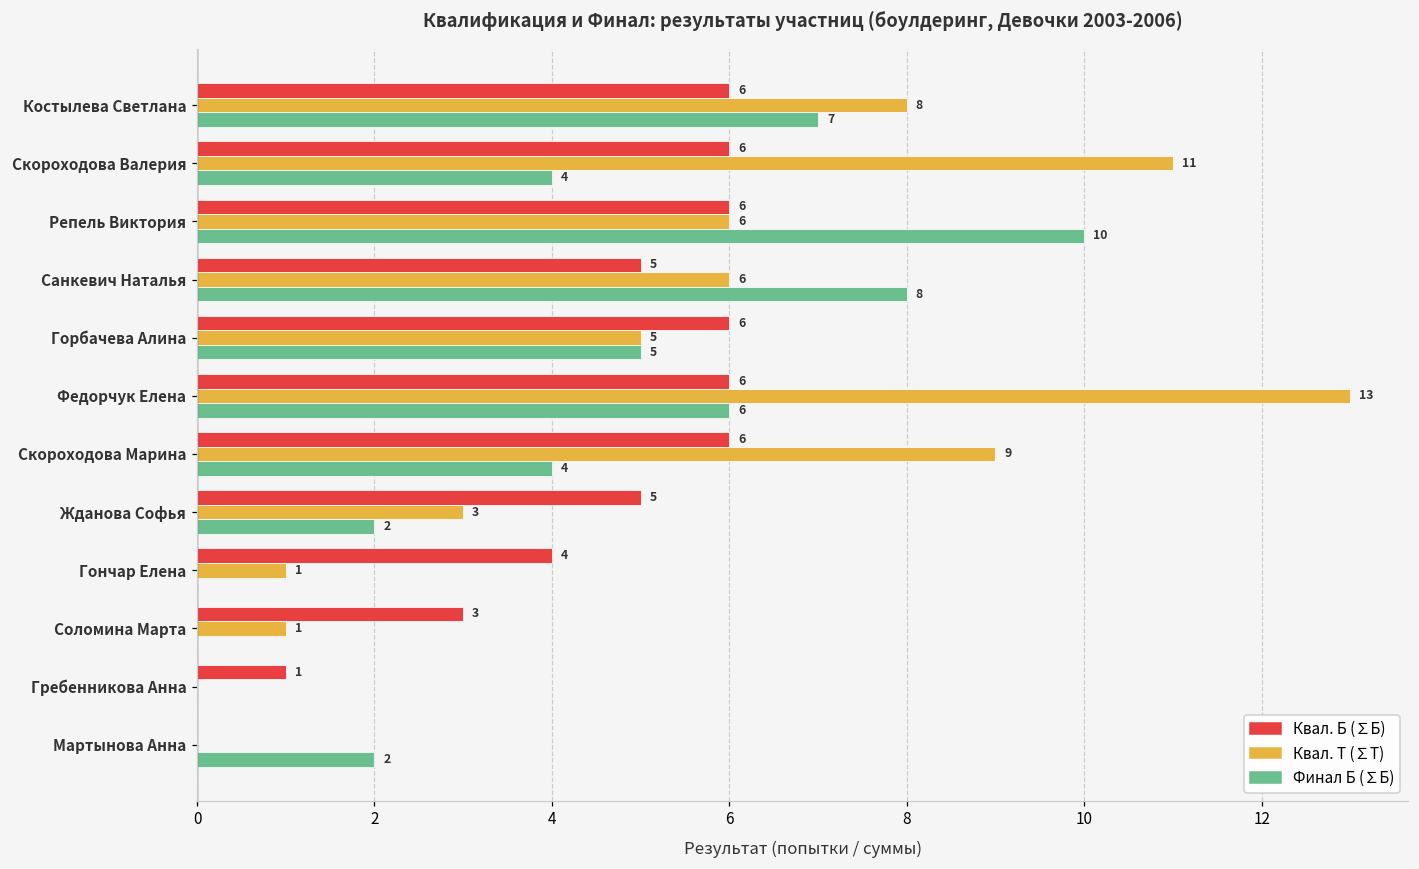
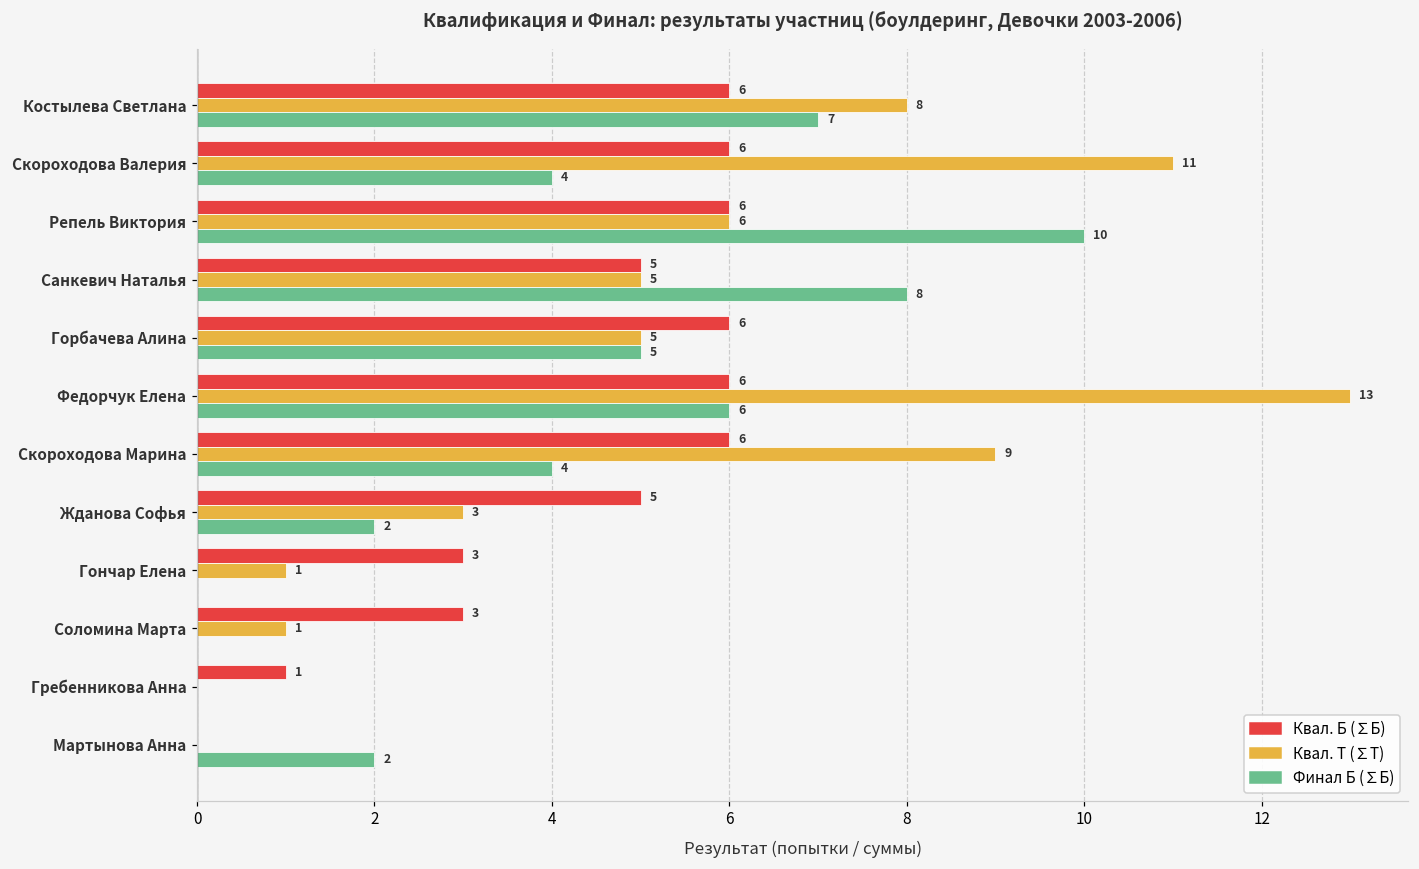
  {
    "Квал. Б (∑Б)": {
      "Костылева Светлана": 6,
      "Скороходова Валерия": 6,
      "Репель Виктория": 6,
      "Санкевич Наталья": 5,
      "Горбачева Алина": 6,
      "Федорчук Елена": 6,
      "Скороходова Марина": 6,
      "Жданова Софья": 5,
-     "Гончар Елена": 4,
+     "Гончар Елена": 3,
      "Соломина Марта": 3,
      "Гребенникова Анна": 1
    },
    "Квал. Т (∑Т)": {
      "Костылева Светлана": 8,
      "Скороходова Валерия": 11,
      "Репель Виктория": 6,
-     "Санкевич Наталья": 6,
+     "Санкевич Наталья": 5,
      "Горбачева Алина": 5,
      "Федорчук Елена": 13,
      "Скороходова Марина": 9,
      "Жданова Софья": 3,
      "Гончар Елена": 1,
      "Соломина Марта": 1
    },
    "Финал Б (∑Б)": {
      "Костылева Светлана": 7,
      "Скороходова Валерия": 4,
      "Репель Виктория": 10,
      "Санкевич Наталья": 8,
      "Горбачева Алина": 5,
      "Федорчук Елена": 6,
      "Скороходова Марина": 4,
      "Жданова Софья": 2,
      "Мартынова Анна": 2
    }
  }
